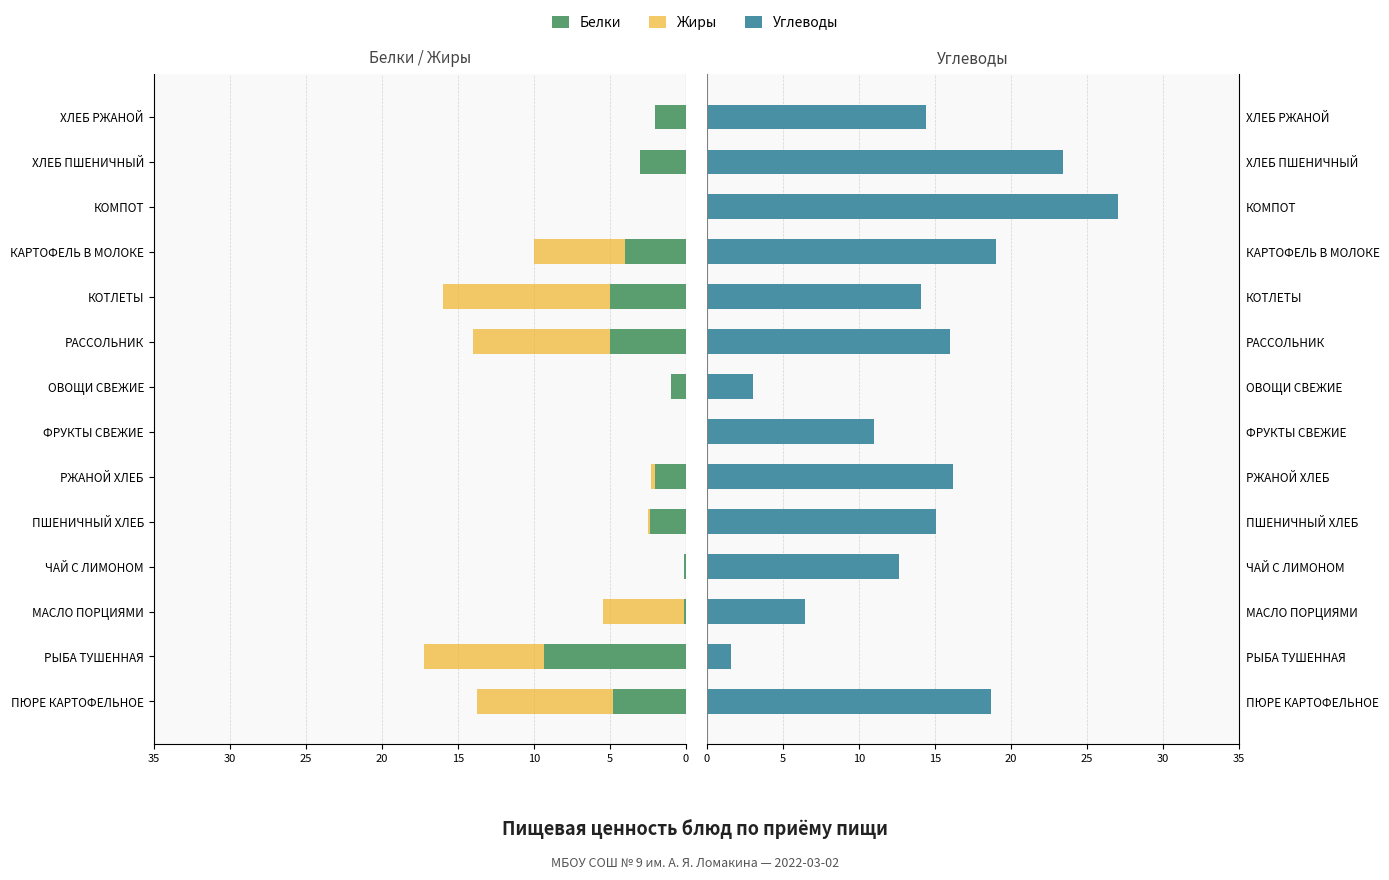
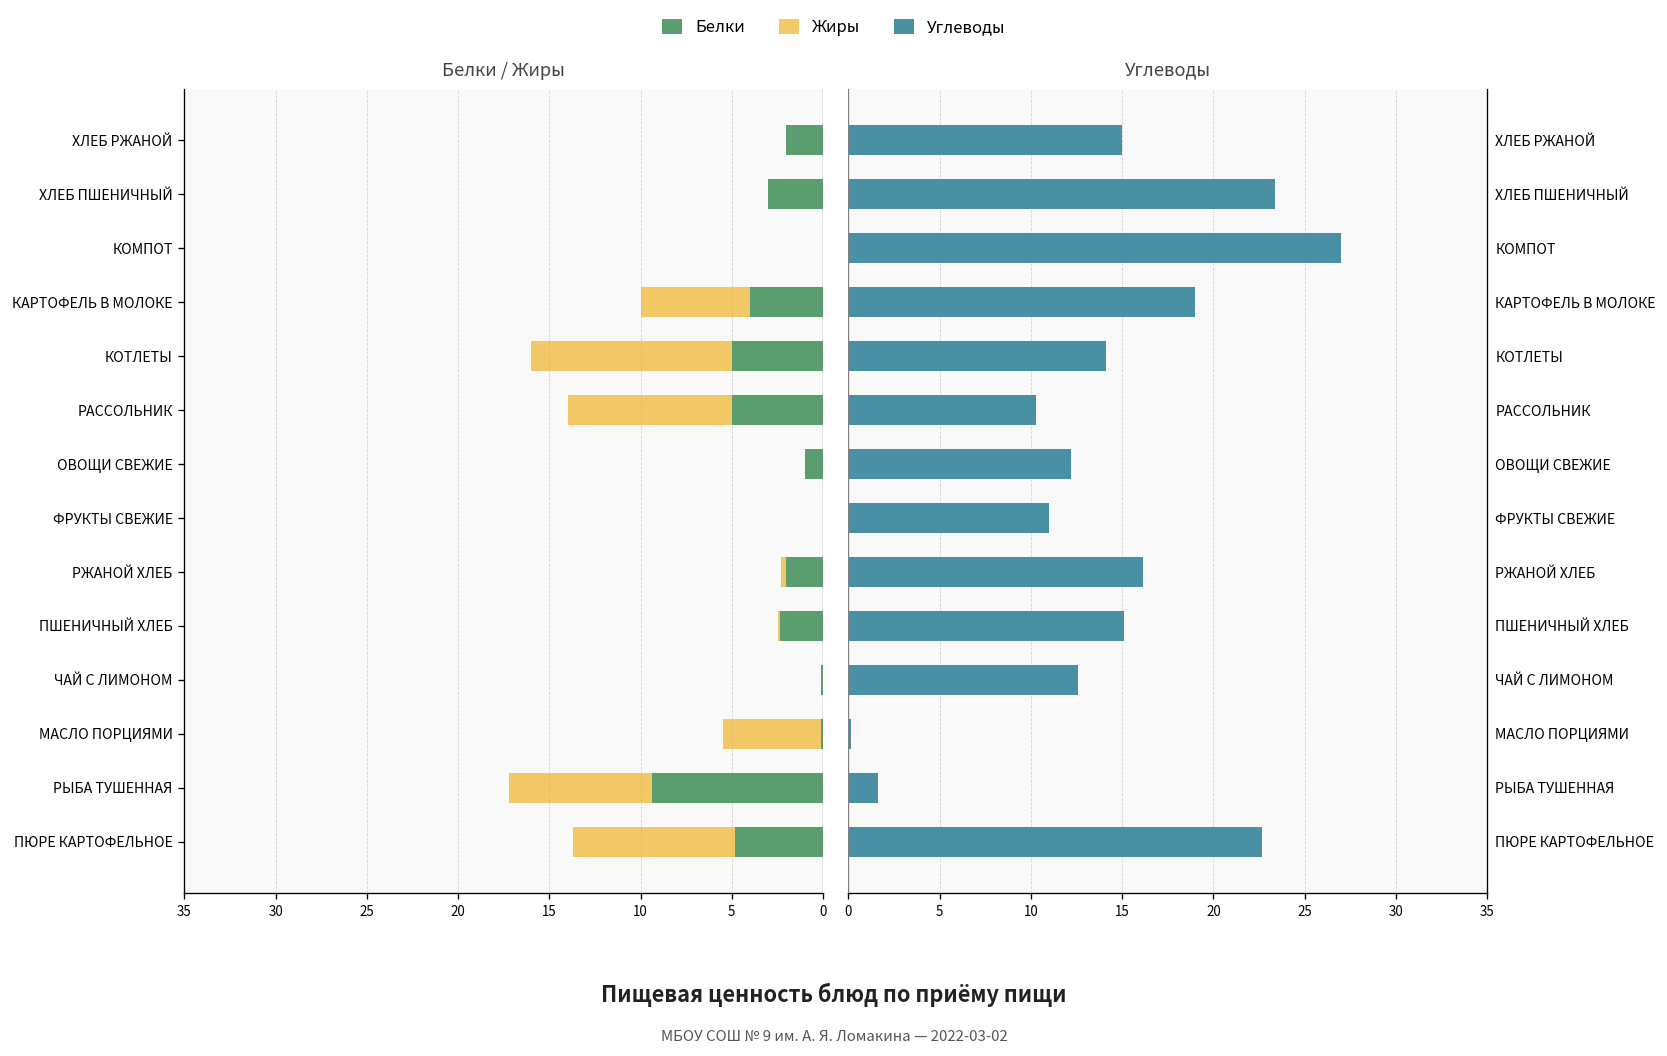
  {
    "Углеводы": {
-     "ХЛЕБ РЖАНОЙ": 14.4,
+     "ХЛЕБ РЖАНОЙ": 15.0,
      "ХЛЕБ ПШЕНИЧНЫЙ": 23.4,
      "КОМПОТ": 27.0,
      "КАРТОФЕЛЬ В МОЛОКЕ": 19.0,
      "КОТЛЕТЫ": 14.1,
-     "РАССОЛЬНИК": 16.0,
-     "ОВОЩИ СВЕЖИЕ": 3.0,
+     "РАССОЛЬНИК": 10.3,
+     "ОВОЩИ СВЕЖИЕ": 12.2,
      "ФРУКТЫ СВЕЖИЕ": 11.0,
      "РЖАНОЙ ХЛЕБ": 16.2,
      "ПШЕНИЧНЫЙ ХЛЕБ": 15.1,
      "ЧАЙ С ЛИМОНОМ": 12.6,
-     "МАСЛО ПОРЦИЯМИ": 6.5,
+     "МАСЛО ПОРЦИЯМИ": 0.1,
      "РЫБА ТУШЕННАЯ": 1.6,
-     "ПЮРЕ КАРТОФЕЛЬНОЕ": 18.7
+     "ПЮРЕ КАРТОФЕЛЬНОЕ": 22.7
    }
  }
